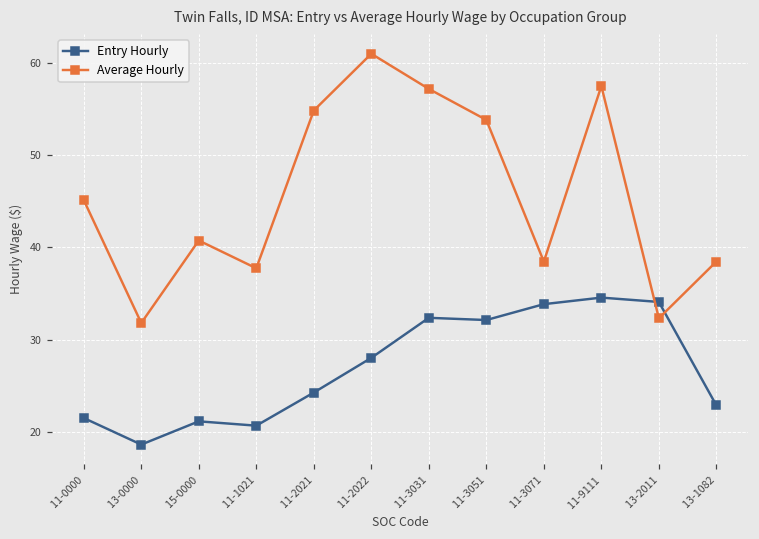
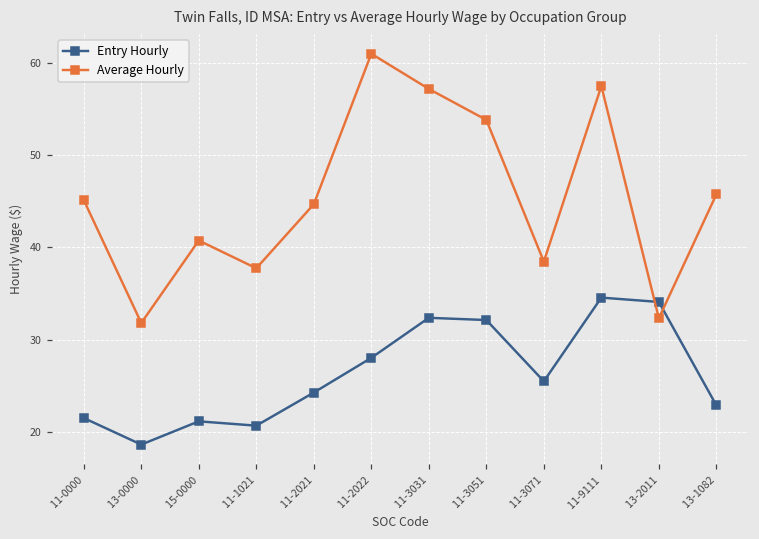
  {
    "Entry Hourly": {
      "11-0000": 22,
      "13-0000": 19,
      "15-0000": 21,
      "11-1021": 21,
      "11-2021": 24,
      "11-2022": 28,
      "11-3031": 32,
      "11-3051": 32,
-     "11-3071": 34,
+     "11-3071": 25,
      "11-9111": 35,
      "13-2011": 34,
      "13-1082": 23
    },
    "Average Hourly": {
      "11-0000": 45,
      "13-0000": 32,
      "15-0000": 41,
      "11-1021": 38,
-     "11-2021": 55,
+     "11-2021": 45,
      "11-2022": 61,
      "11-3031": 57,
      "11-3051": 54,
      "11-3071": 38,
      "11-9111": 57,
      "13-2011": 32,
-     "13-1082": 38
+     "13-1082": 46
    }
  }
